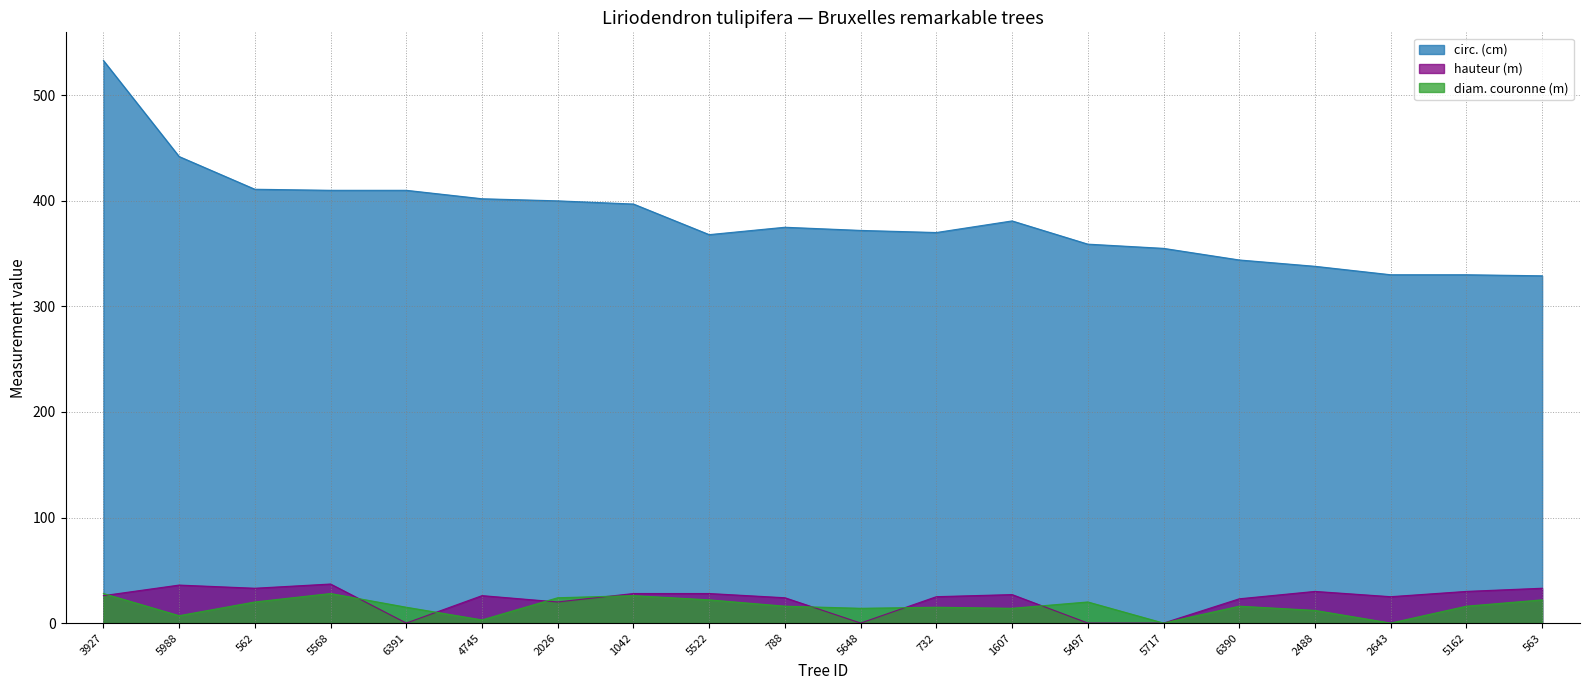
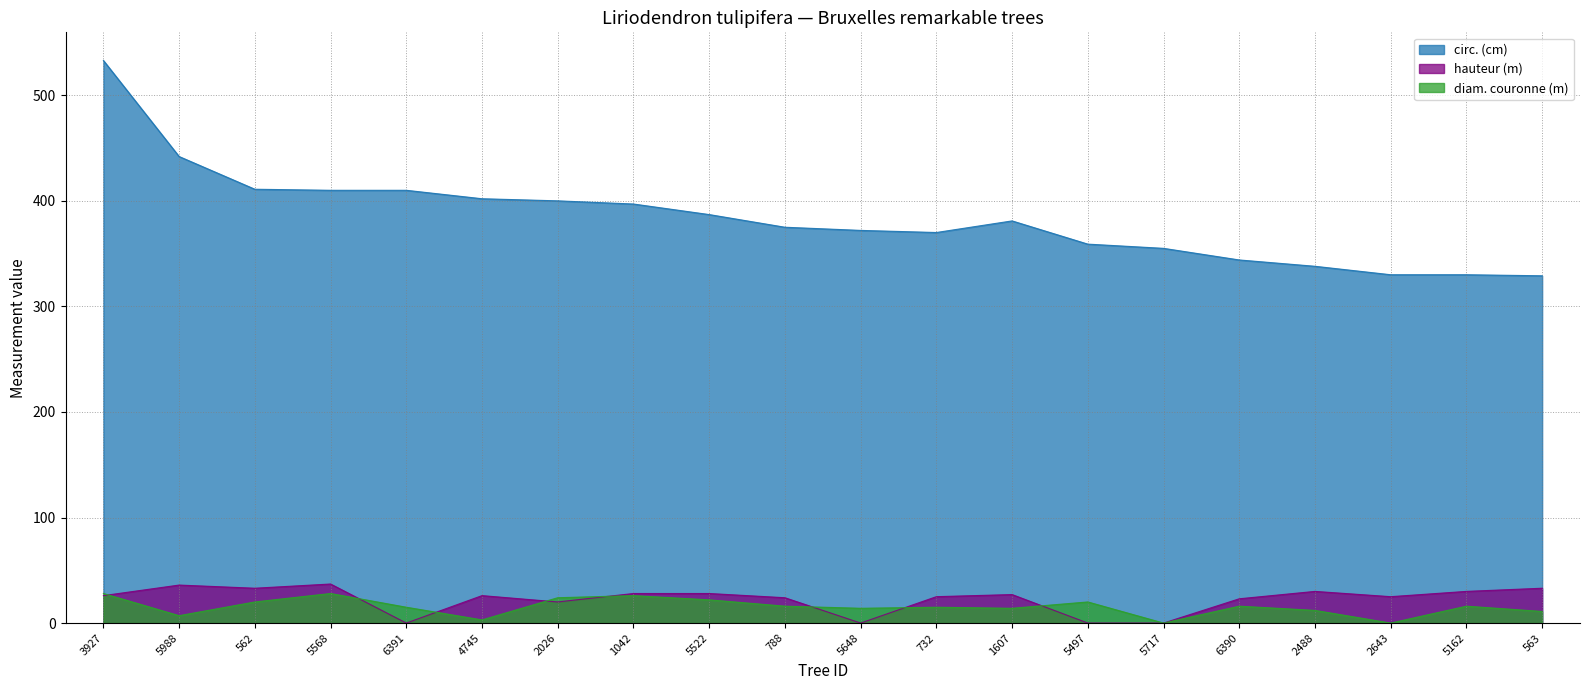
  {
    "circ. (cm)": {
      "3927": 533,
      "5988": 442,
      "562": 411,
      "5568": 410,
      "6391": 410,
      "4745": 402,
      "2026": 400,
      "1042": 397,
-     "5522": 368,
+     "5522": 387,
      "788": 375,
      "5648": 372,
      "732": 370,
      "1607": 381,
      "5497": 359,
      "5717": 355,
      "6390": 344,
      "2488": 338,
      "2643": 330,
      "5162": 330,
      "563": 329
    },
    "hauteur (m)": {
      "5988": 36,
      "562": 33,
      "5568": 37,
      "6391": 0,
      "4745": 26,
      "2026": 20,
      "5522": 28,
      "788": 24,
      "5648": 0,
      "732": 25,
      "1607": 27,
      "5497": 0,
      "6390": 23,
      "2488": 30,
      "2643": 25,
      "5162": 30,
      "563": 33
    },
    "diam. couronne (m)": {
      "5988": 7,
      "562": 20,
      "5568": 28,
      "6391": 15,
      "4745": 3,
      "2026": 24,
      "5522": 22,
      "788": 16,
      "5648": 14,
      "732": 15,
      "1607": 14,
      "5497": 20,
      "6390": 16,
      "2488": 12,
      "2643": 0,
      "5162": 16,
-     "563": 22
+     "563": 11
    }
  }
